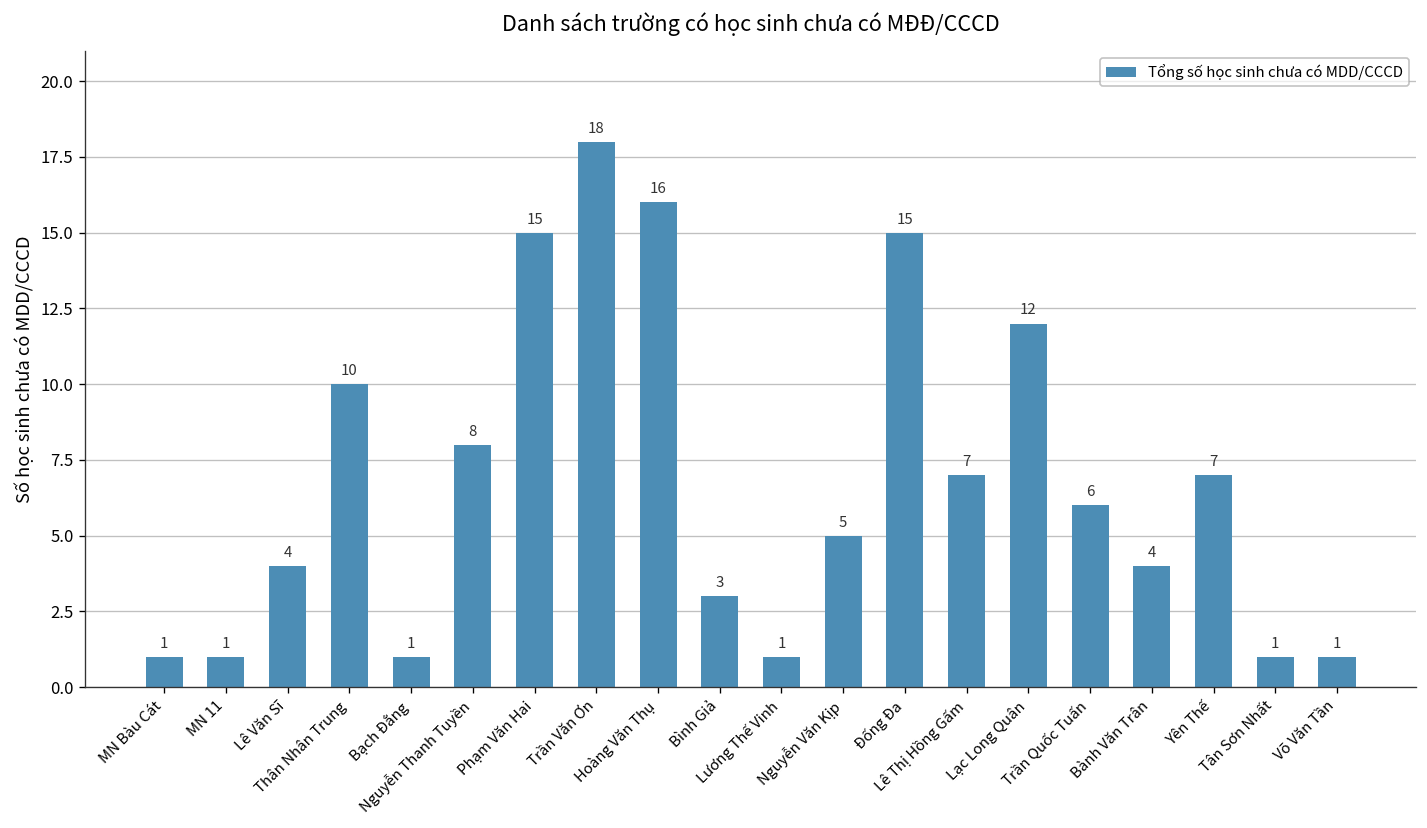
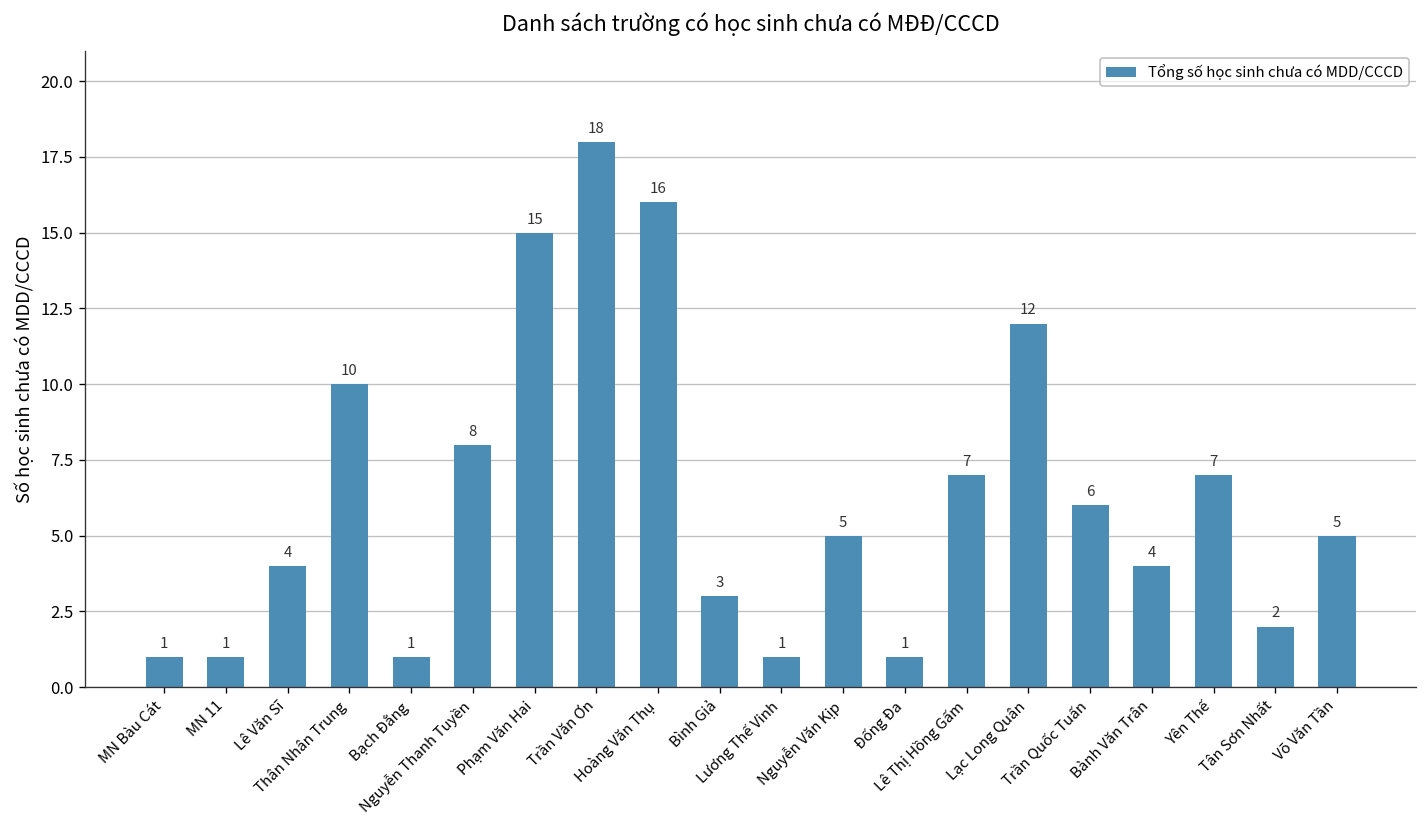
  {
    "MN Bàu Cát": 1,
    "MN 11": 1,
    "Lê Văn Sĩ": 4,
    "Thân Nhân Trung": 10,
    "Bạch Đằng": 1,
    "Nguyễn Thanh Tuyền": 8,
    "Phạm Văn Hai": 15,
    "Trần Văn Ơn": 18,
    "Hoàng Văn Thụ": 16,
    "Bình Giả": 3,
    "Lương Thế Vinh": 1,
    "Nguyễn Văn Kịp": 5,
-   "Đống Đa": 15,
+   "Đống Đa": 1,
    "Lê Thị Hồng Gấm": 7,
    "Lạc Long Quân": 12,
    "Trần Quốc Tuấn": 6,
    "Bành Văn Trân": 4,
    "Yên Thế": 7,
-   "Tân Sơn Nhất": 1,
-   "Võ Văn Tần": 1
+   "Tân Sơn Nhất": 2,
+   "Võ Văn Tần": 5
  }
